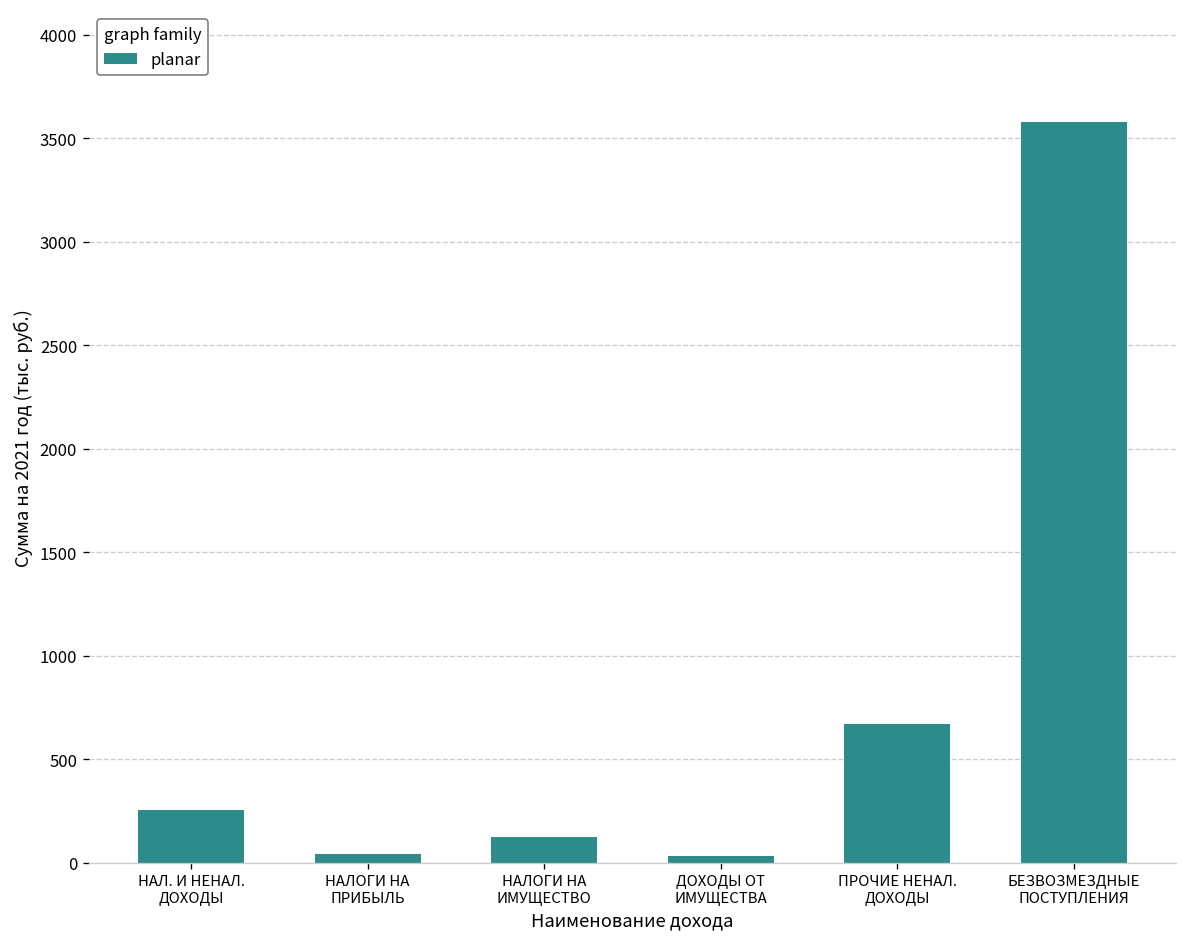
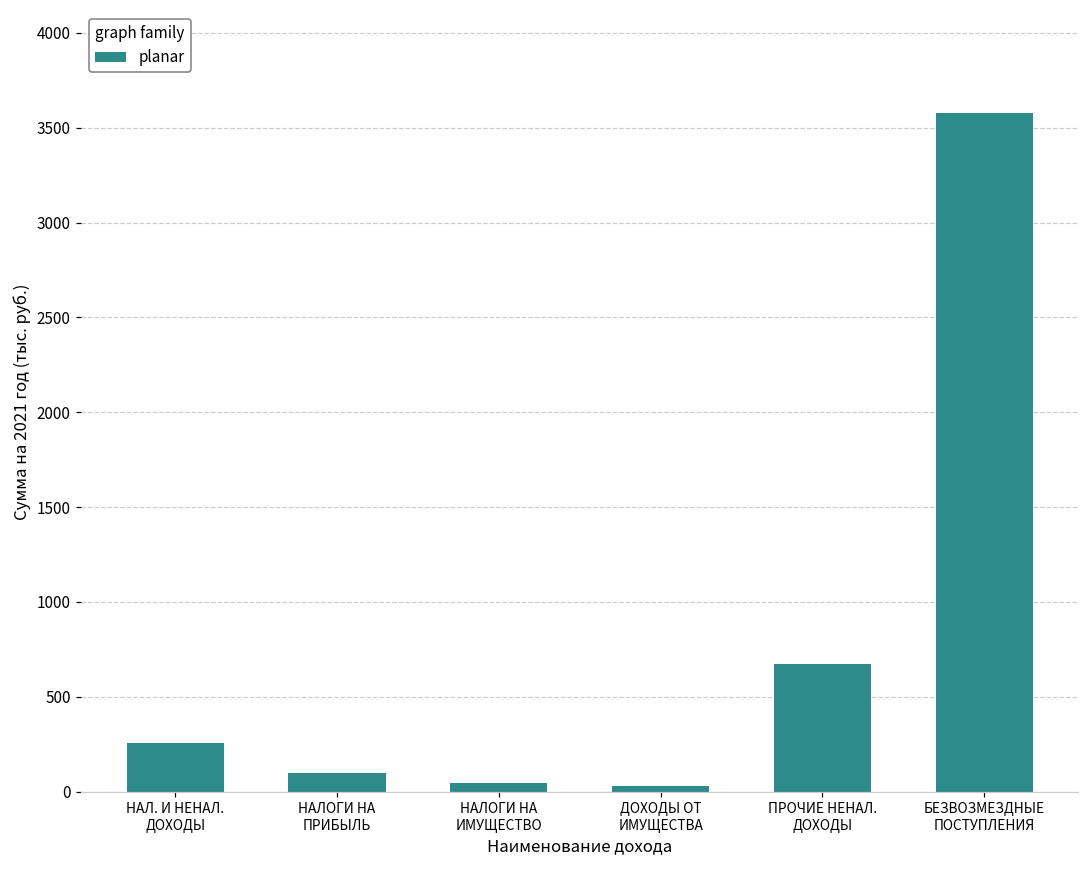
  {
    "НАЛ. И НЕНАЛ. ДОХОДЫ": 250,
-   "НАЛОГИ НА ПРИБЫЛЬ": 40,
-   "НАЛОГИ НА ИМУЩЕСТВО": 120,
+   "НАЛОГИ НА ПРИБЫЛЬ": 100,
+   "НАЛОГИ НА ИМУЩЕСТВО": 40,
    "ДОХОДЫ ОТ ИМУЩЕСТВА": 30,
    "ПРОЧИЕ НЕНАЛ. ДОХОДЫ": 670,
    "БЕЗВОЗМЕЗДНЫЕ ПОСТУПЛЕНИЯ": 3580
  }
